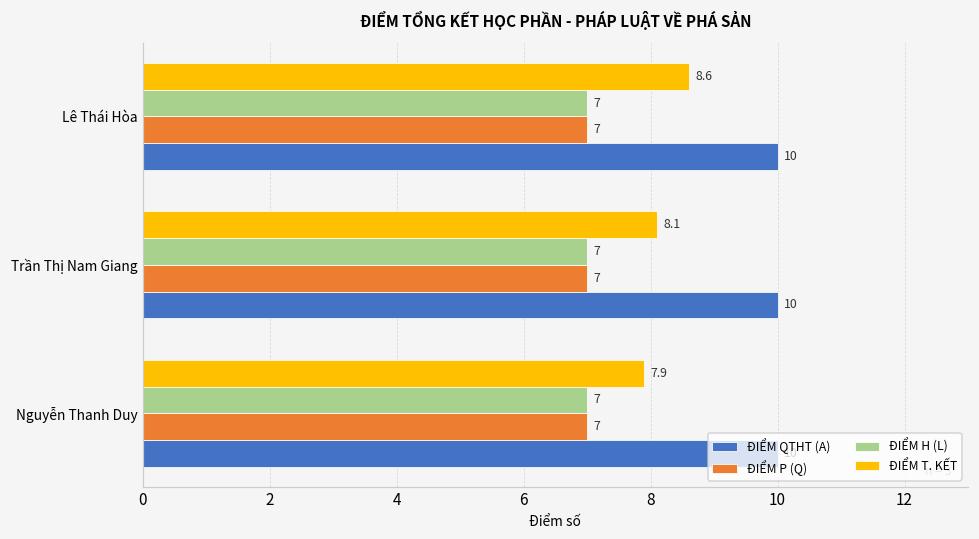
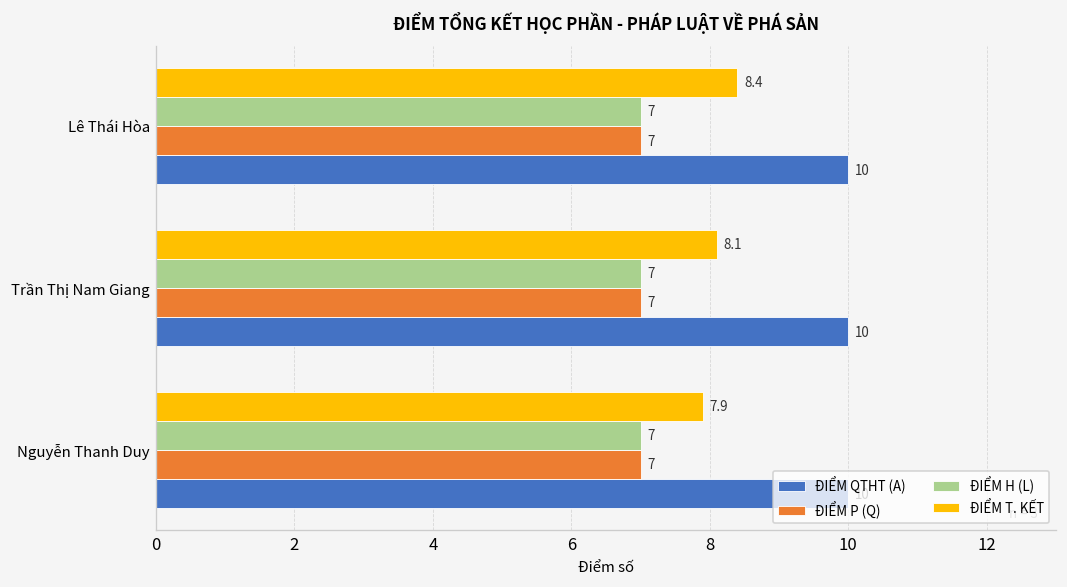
  {
    "ĐIỂM QTHT (A)": {
      "Lê Thái Hòa": 10,
      "Trần Thị Nam Giang": 10
    },
    "ĐIỂM P (Q)": {
      "Lê Thái Hòa": 7,
      "Trần Thị Nam Giang": 7,
      "Nguyễn Thanh Duy": 7
    },
    "ĐIỂM H (L)": {
      "Lê Thái Hòa": 7,
      "Trần Thị Nam Giang": 7,
      "Nguyễn Thanh Duy": 7
    },
    "ĐIỂM T. KẾT": {
-     "Lê Thái Hòa": 8.6,
+     "Lê Thái Hòa": 8.4,
      "Trần Thị Nam Giang": 8.1,
      "Nguyễn Thanh Duy": 7.9
    }
  }
